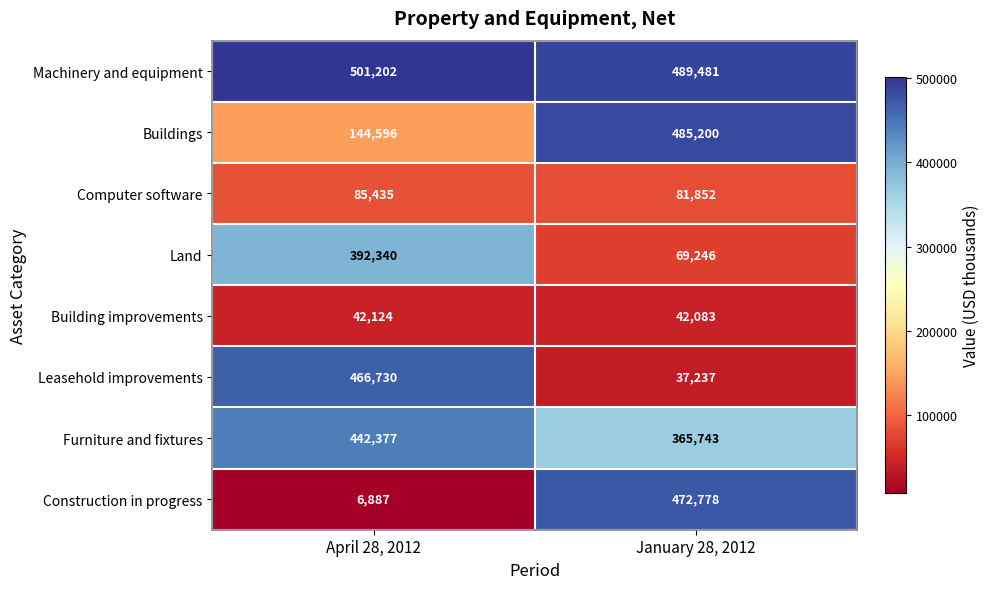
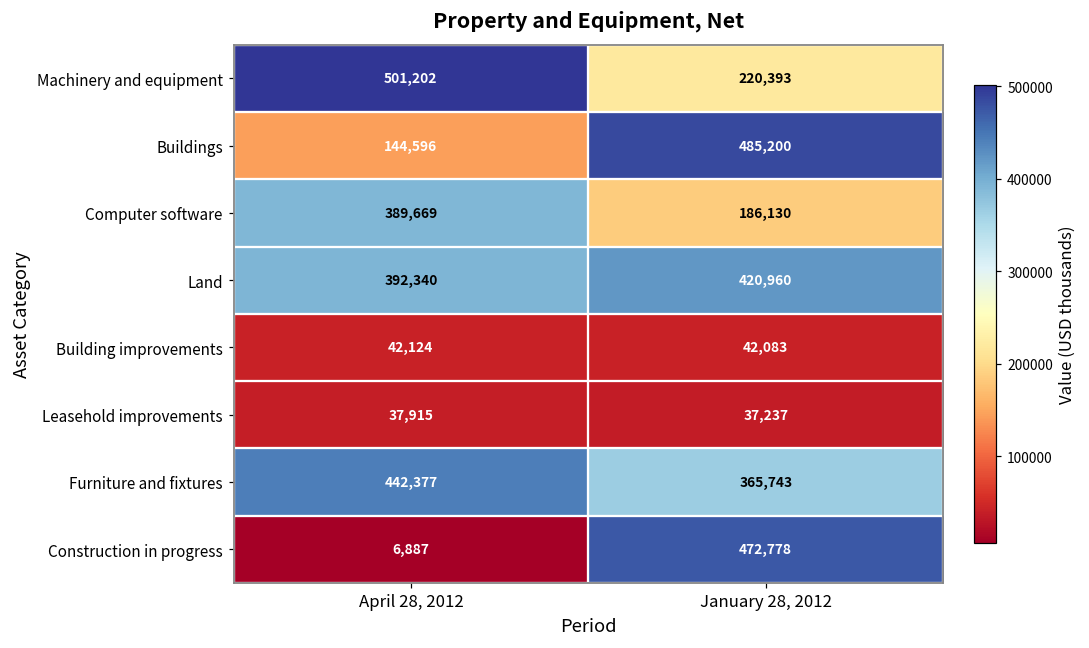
  {
    "Machinery and equipment": {
      "April 28, 2012": "501,202",
-     "January 28, 2012": "489,481"
+     "January 28, 2012": "220,393"
    },
    "Buildings": {
      "April 28, 2012": "144,596",
      "January 28, 2012": "485,200"
    },
    "Computer software": {
-     "April 28, 2012": "85,435",
-     "January 28, 2012": "81,852"
+     "April 28, 2012": "389,669",
+     "January 28, 2012": "186,130"
    },
    "Land": {
      "April 28, 2012": "392,340",
-     "January 28, 2012": "69,246"
+     "January 28, 2012": "420,960"
    },
    "Building improvements": {
      "April 28, 2012": "42,124",
      "January 28, 2012": "42,083"
    },
    "Leasehold improvements": {
-     "April 28, 2012": "466,730",
+     "April 28, 2012": "37,915",
      "January 28, 2012": "37,237"
    },
    "Furniture and fixtures": {
      "April 28, 2012": "442,377",
      "January 28, 2012": "365,743"
    },
    "Construction in progress": {
      "April 28, 2012": "6,887",
      "January 28, 2012": "472,778"
    }
  }
